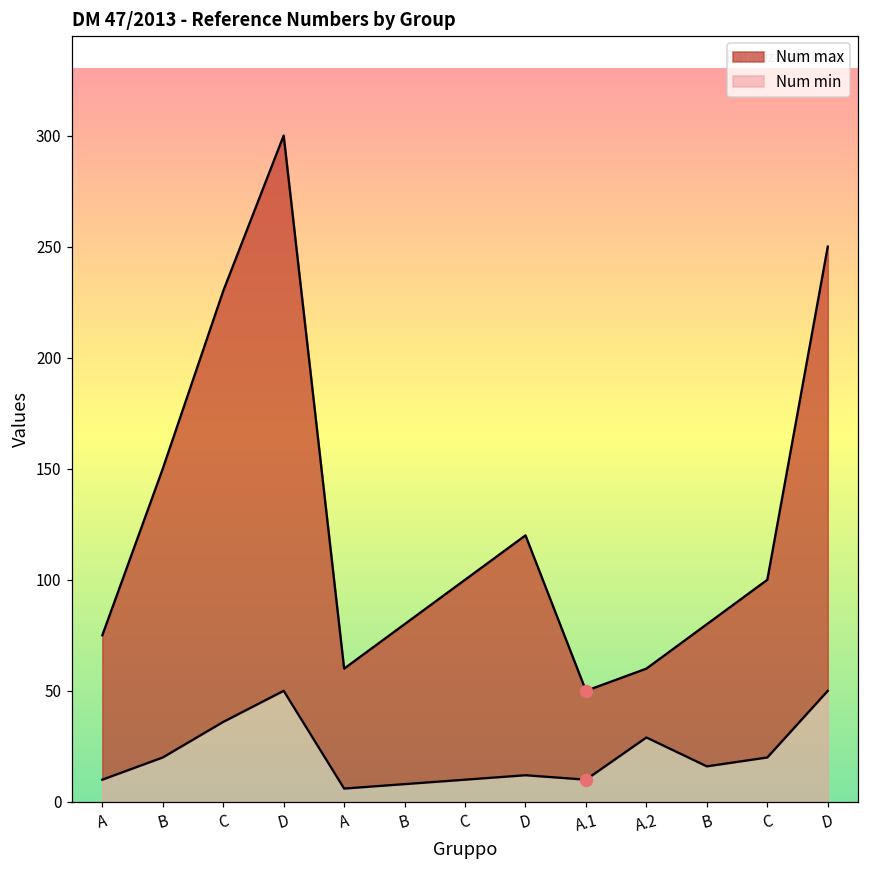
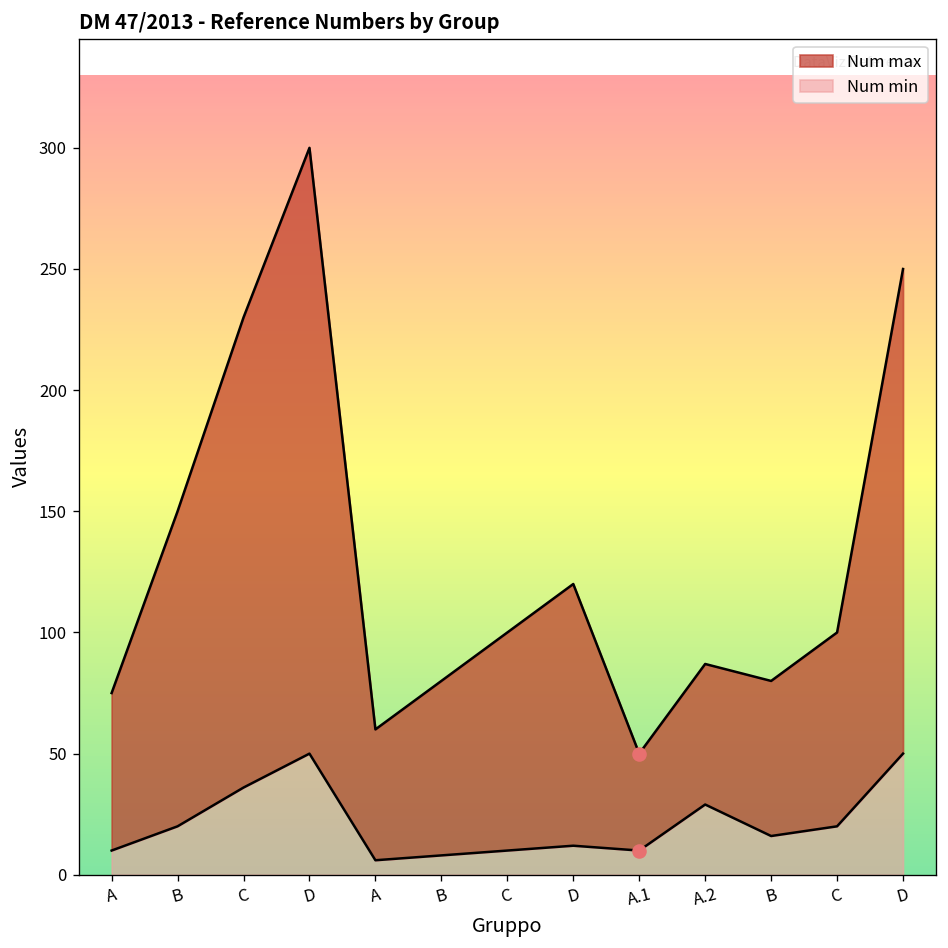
  {
    "Num max": {
-     "A.2": 60
+     "A.2": 87
    },
    "Num min": {
      "A.2": 29
    }
  }
